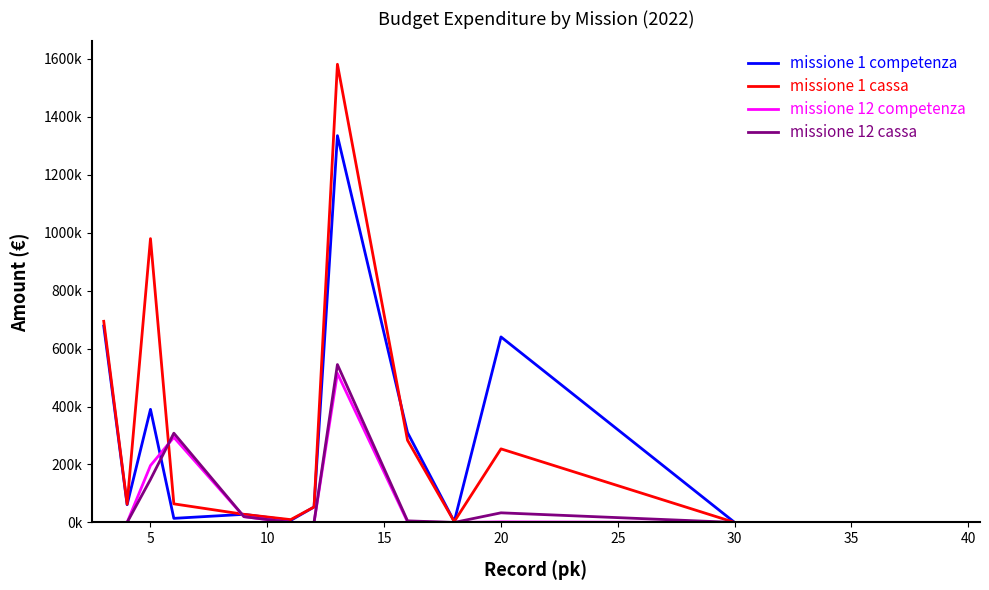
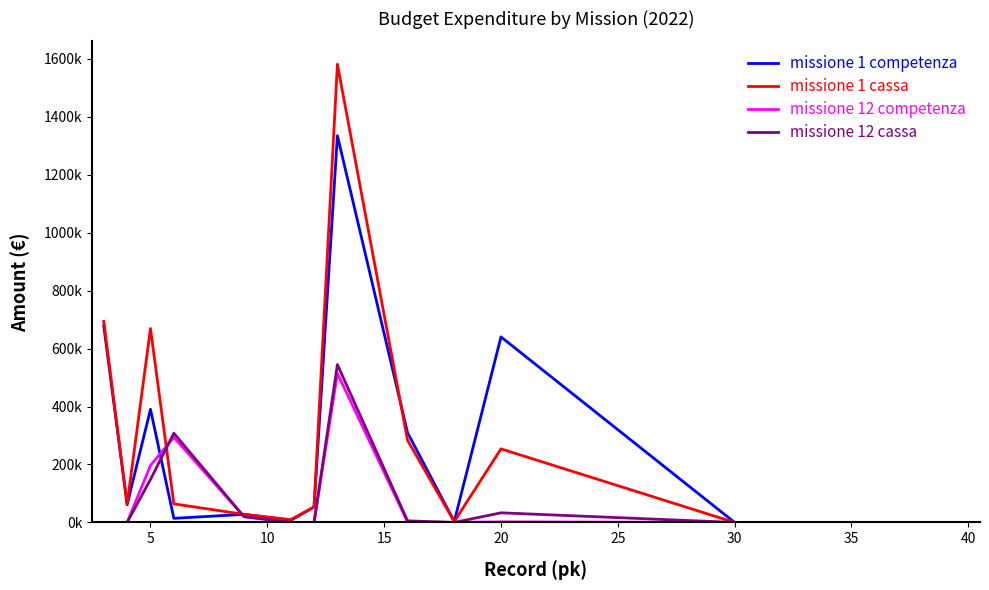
  {
    "missione 1 competenza": {
      "5": 390000,
      "20": 640000
    },
    "missione 1 cassa": {
-     "5": 980000,
+     "5": 670000,
      "20": 250000
    },
    "missione 12 competenza": {
      "5": 200000,
      "20": 0
    },
    "missione 12 cassa": {
      "5": 150000,
      "20": 30000
    }
  }
